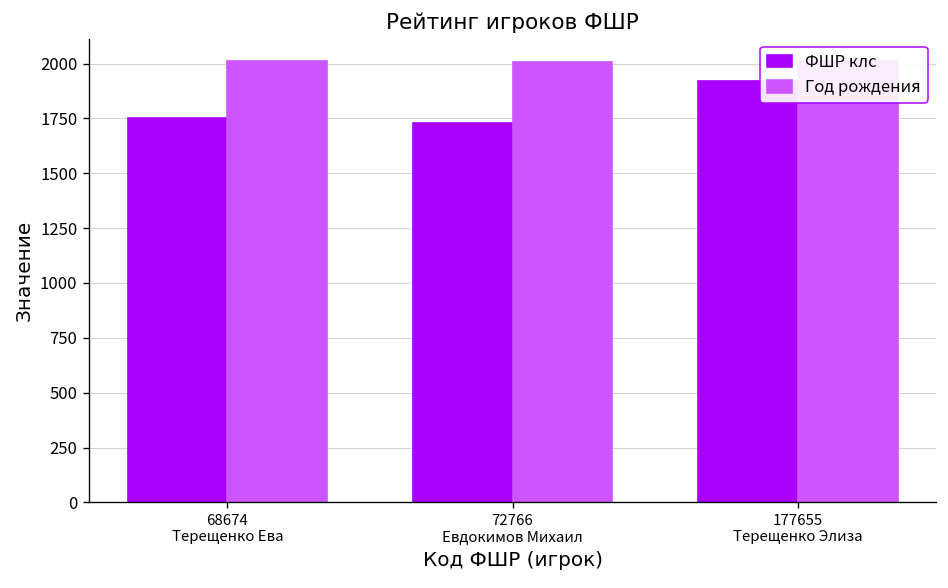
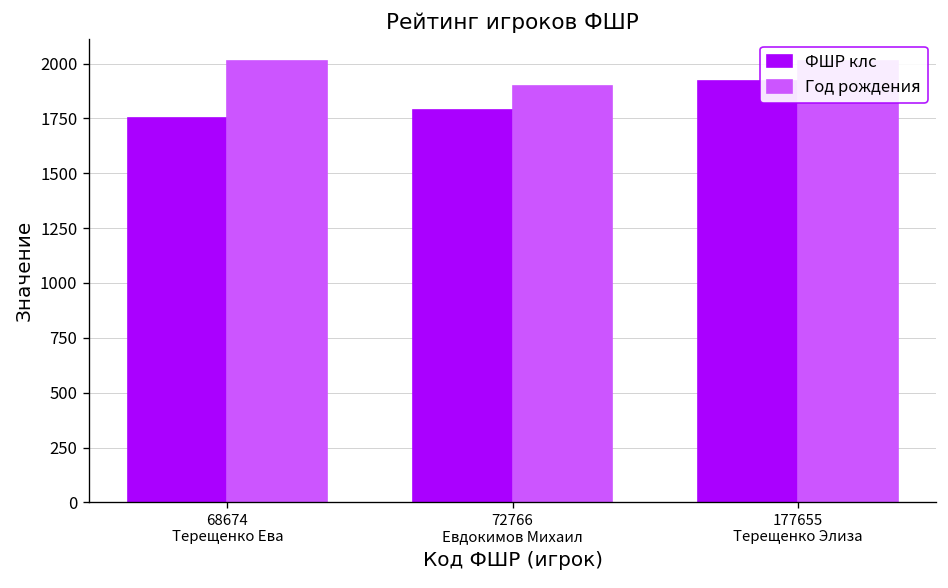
  {
    "ФШР клс": {
      "68674 Терещенко Ева": 1750,
-     "72766 Евдокимов Михаил": 1730,
+     "72766 Евдокимов Михаил": 1790,
      "177655 Терещенко Элиза": 1920
    },
    "Год рождения": {
      "68674 Терещенко Ева": 2010,
-     "72766 Евдокимов Михаил": 2010
+     "72766 Евдокимов Михаил": 1900
    }
  }
